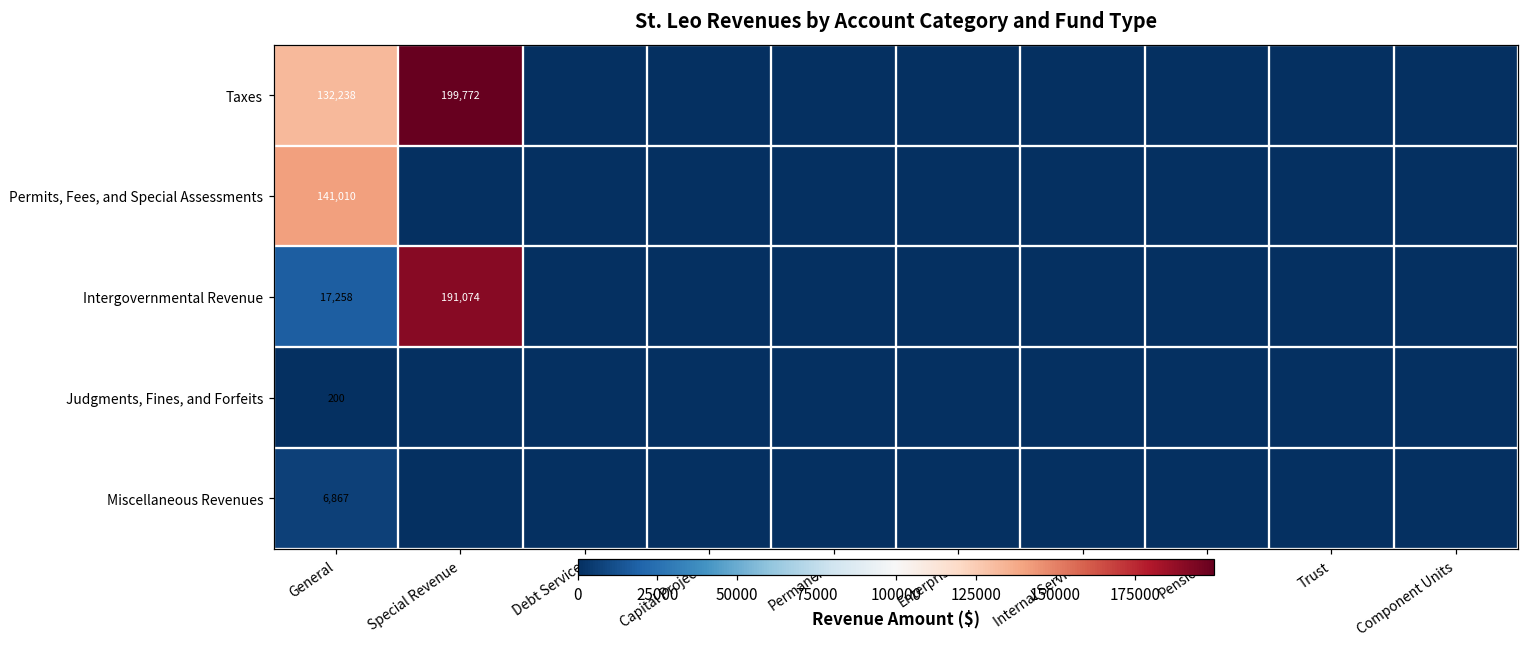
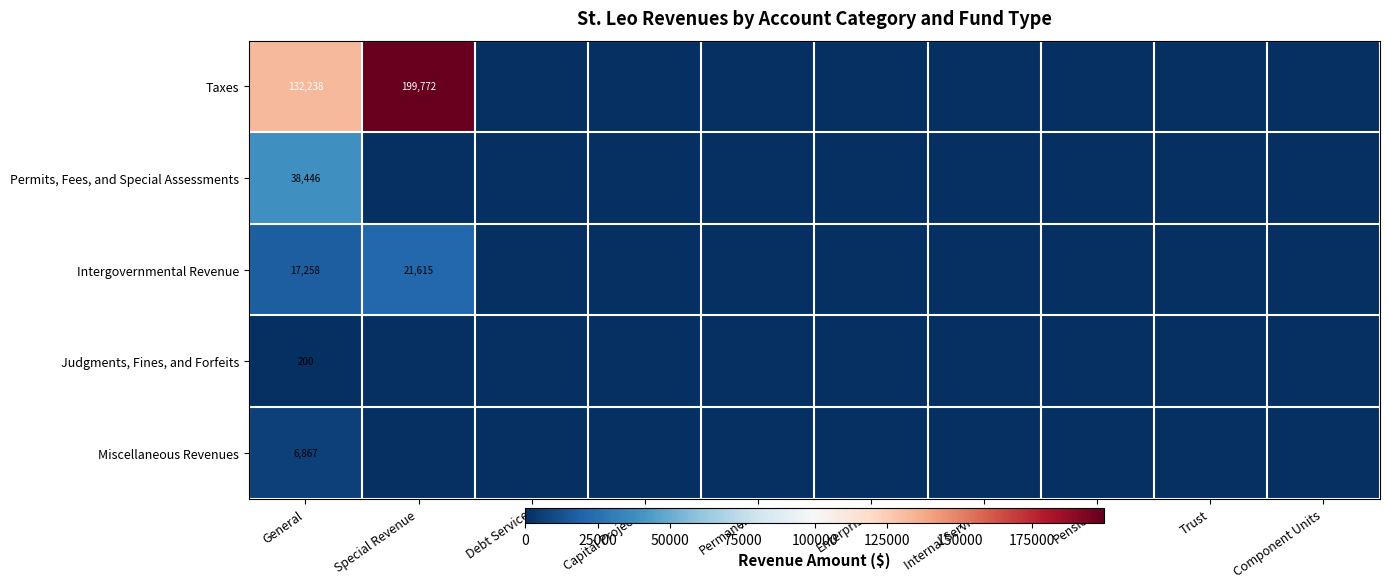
  {
    "Taxes": {
      "General": "132,238",
      "Special Revenue": "199,772"
    },
    "Permits, Fees, and Special Assessments": {
-     "General": "141,010"
+     "General": "38,446"
    },
    "Intergovernmental Revenue": {
      "General": "17,258",
-     "Special Revenue": "191,074"
+     "Special Revenue": "21,615"
    },
    "Judgments, Fines, and Forfeits": {
      "General": "200"
    },
    "Miscellaneous Revenues": {
      "General": "6,867"
    }
  }
